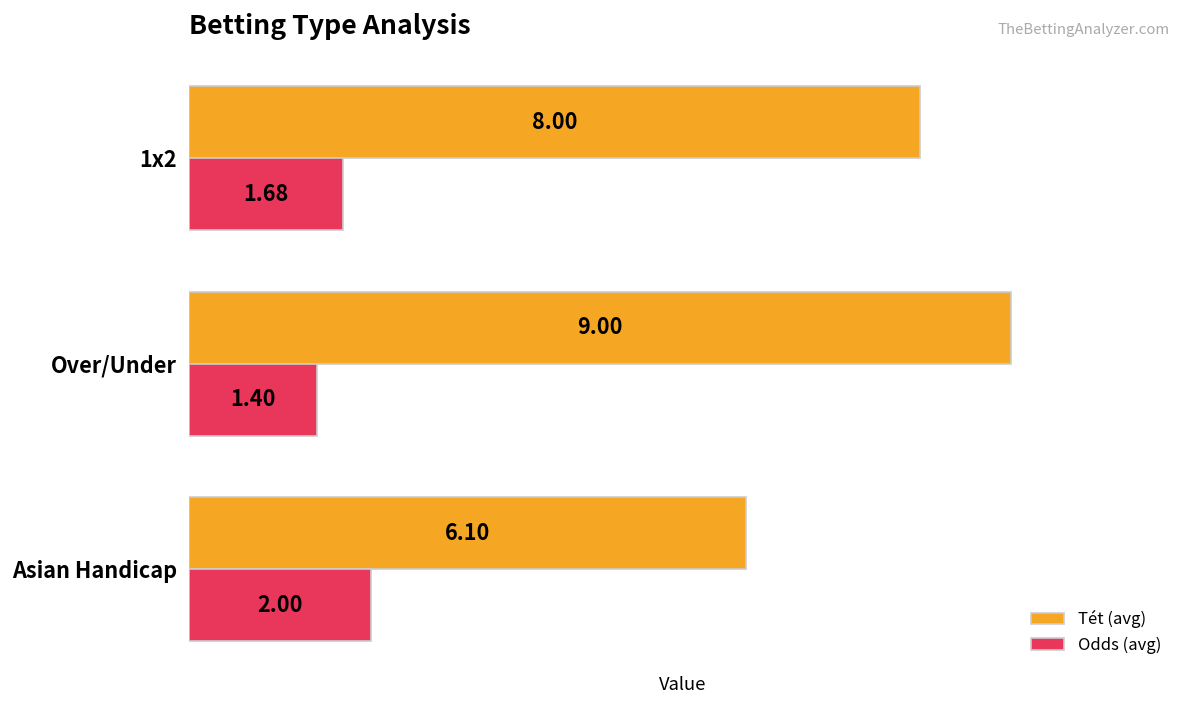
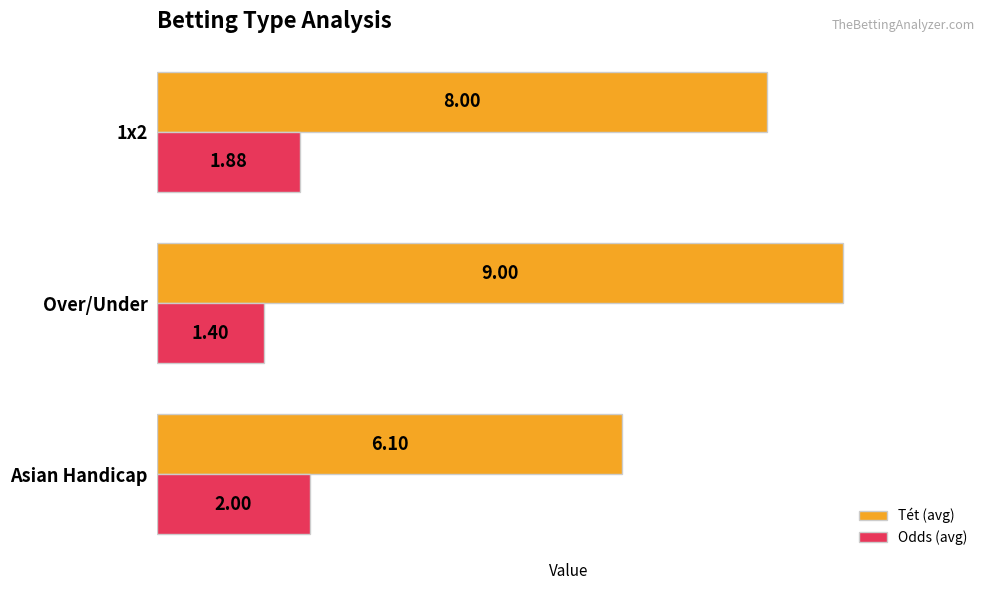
  {
    "Tét (avg)": {
      "1x2": 8.00,
      "Over/Under": 9.00,
      "Asian Handicap": 6.10
    },
    "Odds (avg)": {
-     "1x2": 1.68,
+     "1x2": 1.88,
      "Over/Under": 1.40,
      "Asian Handicap": 2.00
    }
  }
